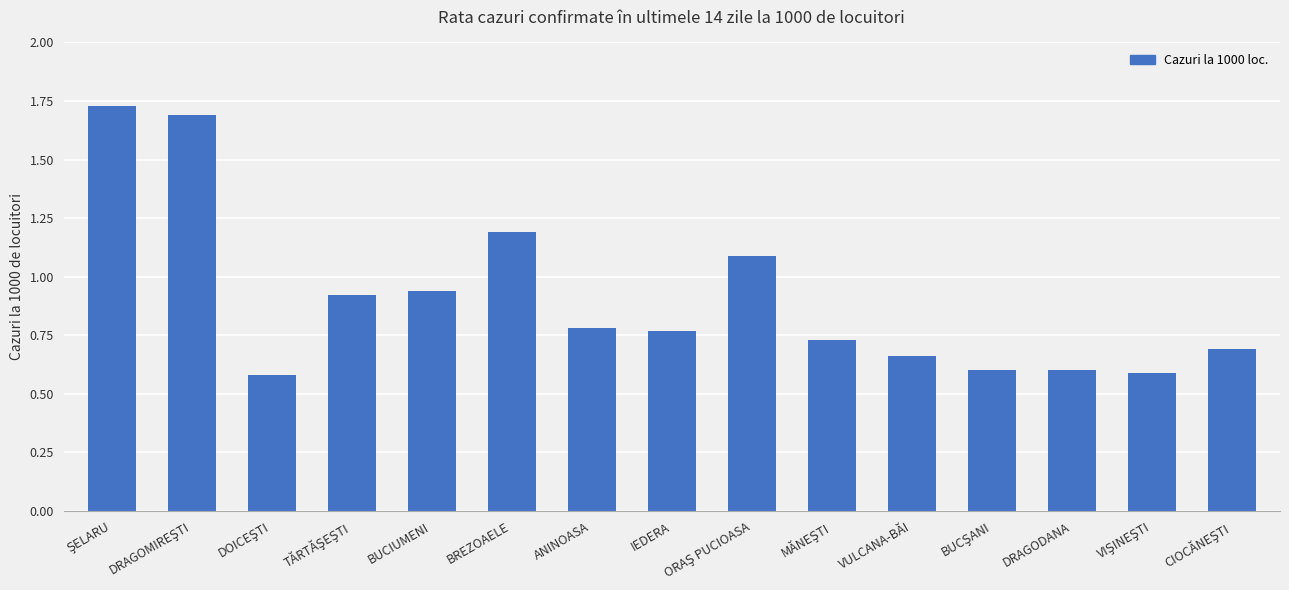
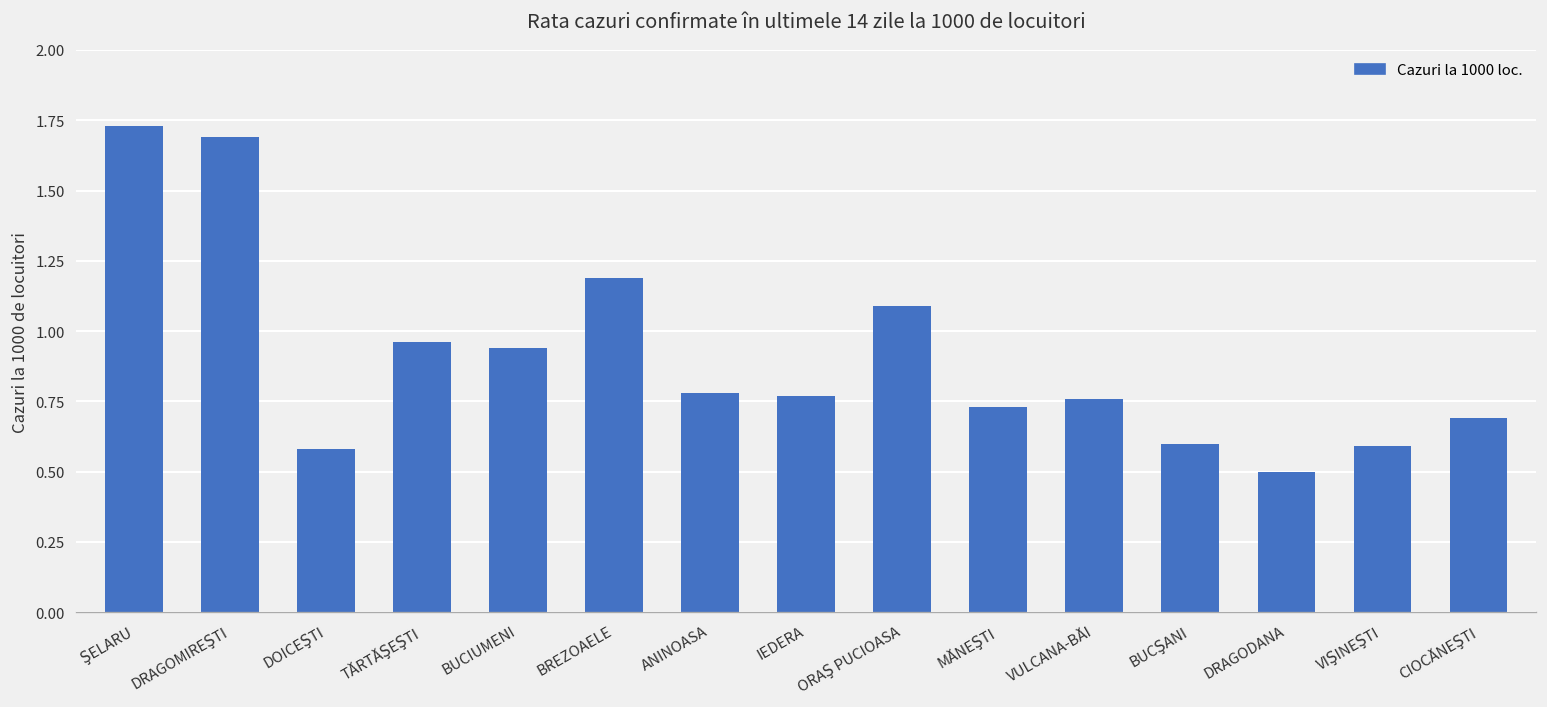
  {
    "ŞELARU": 1.73,
    "DRAGOMIREŞTI": 1.69,
    "DOICEŞTI": 0.58,
-   "TĂRTĂŞEŞTI": 0.92,
+   "TĂRTĂŞEŞTI": 0.96,
    "BUCIUMENI": 0.94,
    "BREZOAELE": 1.19,
    "ANINOASA": 0.78,
    "IEDERA": 0.77,
    "ORAŞ PUCIOASA": 1.09,
    "MĂNEŞTI": 0.73,
-   "VULCANA-BĂI": 0.66,
+   "VULCANA-BĂI": 0.76,
    "BUCŞANI": 0.60,
-   "DRAGODANA": 0.6,
+   "DRAGODANA": 0.5,
    "VIŞINEŞTI": 0.59,
    "CIOCĂNEŞTI": 0.69
  }
